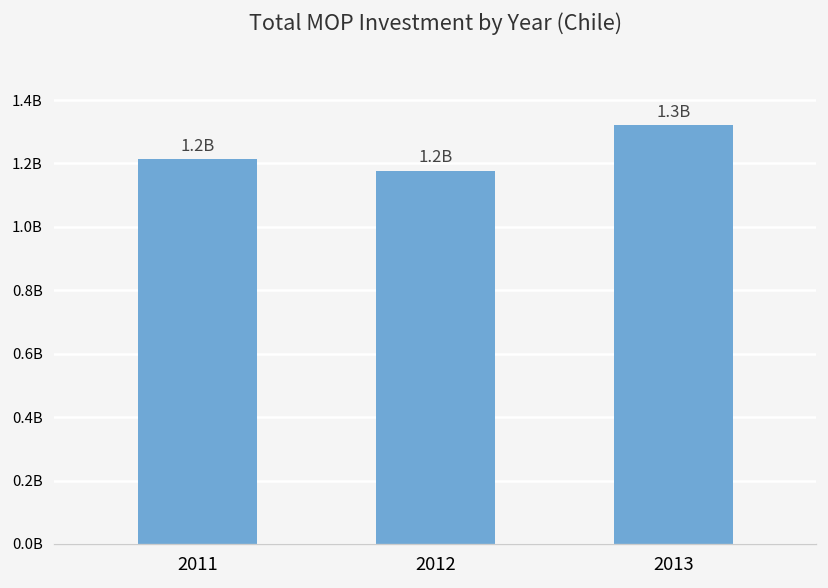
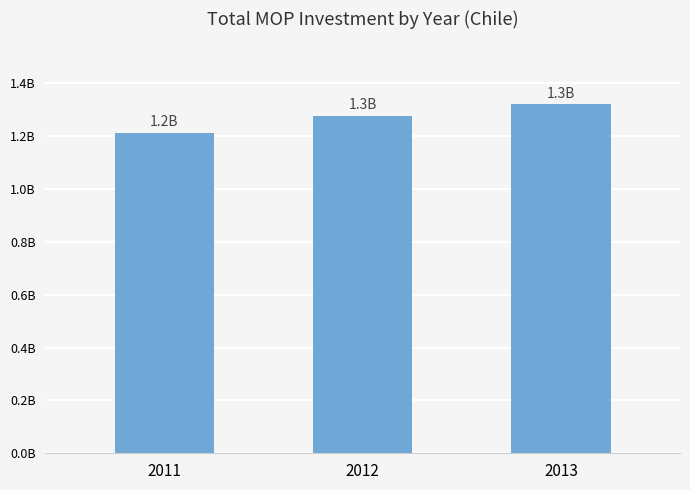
  {
    "2011": "1.2B",
-   "2012": "1.2B",
+   "2012": "1.3B",
    "2013": "1.3B"
  }
